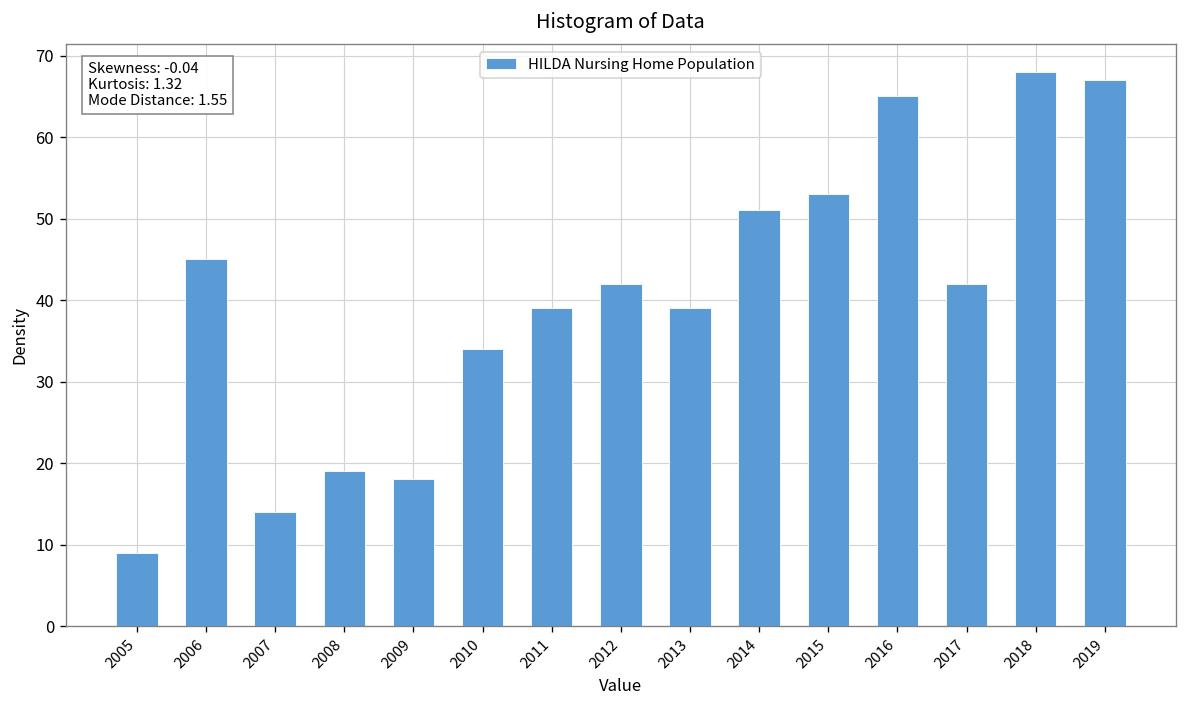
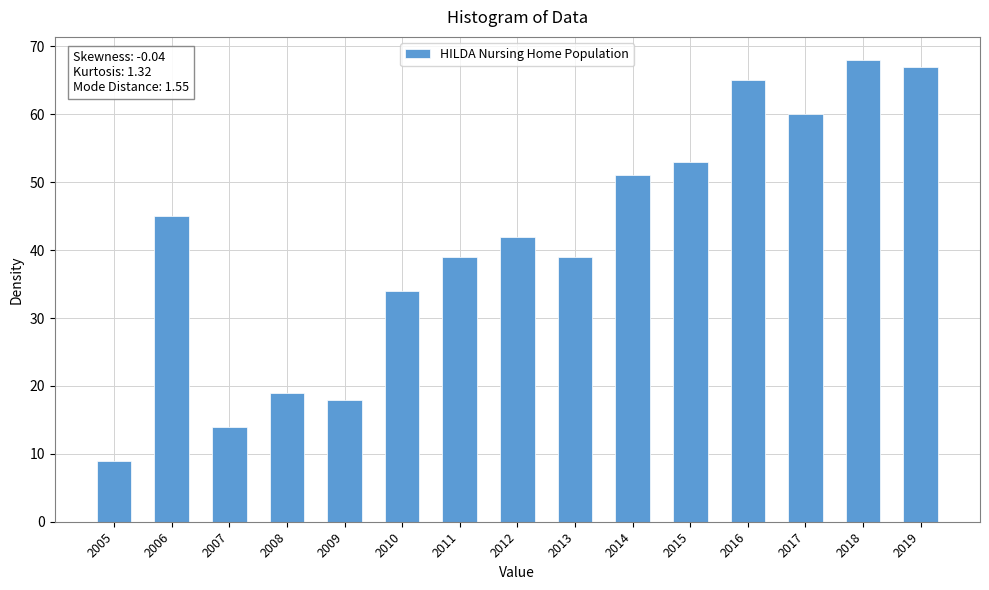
  {
    "2005": 9,
    "2006": 45,
    "2007": 14,
    "2008": 19,
    "2009": 18,
    "2010": 34,
    "2011": 39,
    "2012": 42,
    "2013": 39,
    "2014": 51,
    "2015": 53,
    "2016": 65,
-   "2017": 42,
+   "2017": 60,
    "2018": 68,
    "2019": 67
  }
